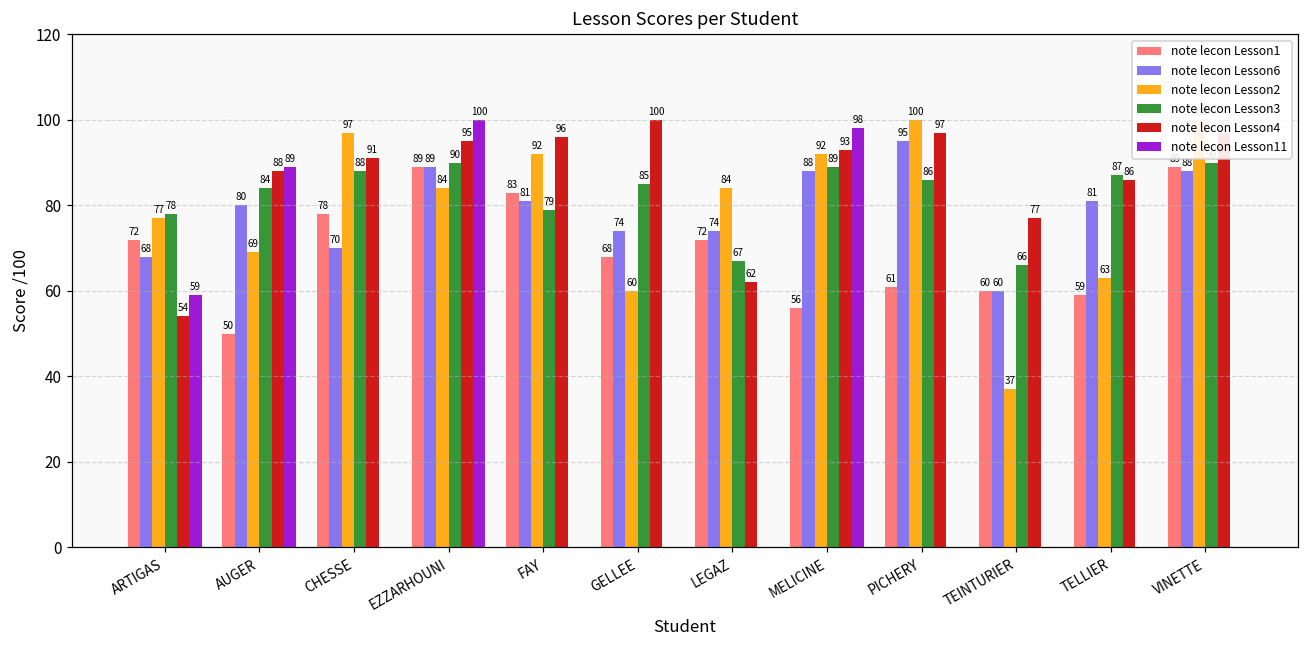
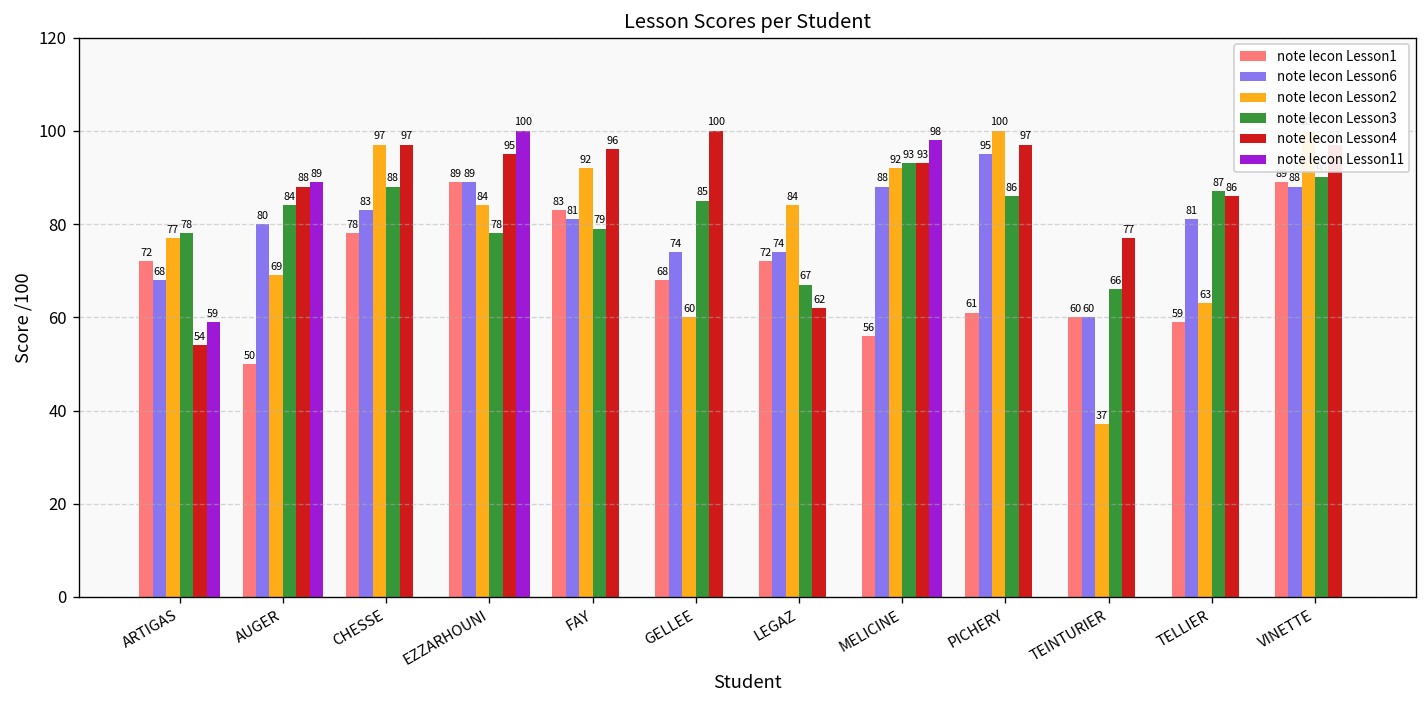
  {
    "note lecon Lesson1": {
      "ARTIGAS": 72,
      "AUGER": 50,
      "CHESSE": 78,
      "EZZARHOUNI": 89,
      "FAY": 83,
      "GELLEE": 68,
      "LEGAZ": 72,
      "MELICINE": 56,
      "PICHERY": 61,
      "TEINTURIER": 60,
      "TELLIER": 59,
      "VINETTE": 89
    },
    "note lecon Lesson6": {
      "ARTIGAS": 68,
      "AUGER": 80,
-     "CHESSE": 70,
+     "CHESSE": 83,
      "EZZARHOUNI": 89,
      "FAY": 81,
      "GELLEE": 74,
      "LEGAZ": 74,
      "MELICINE": 88,
      "PICHERY": 95,
      "TEINTURIER": 60,
      "TELLIER": 81,
      "VINETTE": 88
    },
    "note lecon Lesson2": {
      "ARTIGAS": 77,
      "AUGER": 69,
      "CHESSE": 97,
      "EZZARHOUNI": 84,
      "FAY": 92,
      "GELLEE": 60,
      "LEGAZ": 84,
      "MELICINE": 92,
      "PICHERY": 100,
      "TEINTURIER": 37,
      "TELLIER": 63
    },
    "note lecon Lesson3": {
      "ARTIGAS": 78,
      "AUGER": 84,
      "CHESSE": 88,
-     "EZZARHOUNI": 90,
+     "EZZARHOUNI": 78,
      "FAY": 79,
      "GELLEE": 85,
      "LEGAZ": 67,
-     "MELICINE": 89,
+     "MELICINE": 93,
      "PICHERY": 86,
      "TEINTURIER": 66,
      "TELLIER": 87,
      "VINETTE": 90
    },
    "note lecon Lesson4": {
      "ARTIGAS": 54,
      "AUGER": 88,
-     "CHESSE": 91,
+     "CHESSE": 97,
      "EZZARHOUNI": 95,
      "FAY": 96,
      "GELLEE": 100,
      "LEGAZ": 62,
      "MELICINE": 93,
      "PICHERY": 97,
      "TEINTURIER": 77,
      "TELLIER": 86
    },
    "note lecon Lesson11": {
      "ARTIGAS": 59,
      "AUGER": 89,
      "EZZARHOUNI": 100,
      "MELICINE": 98
    }
  }
